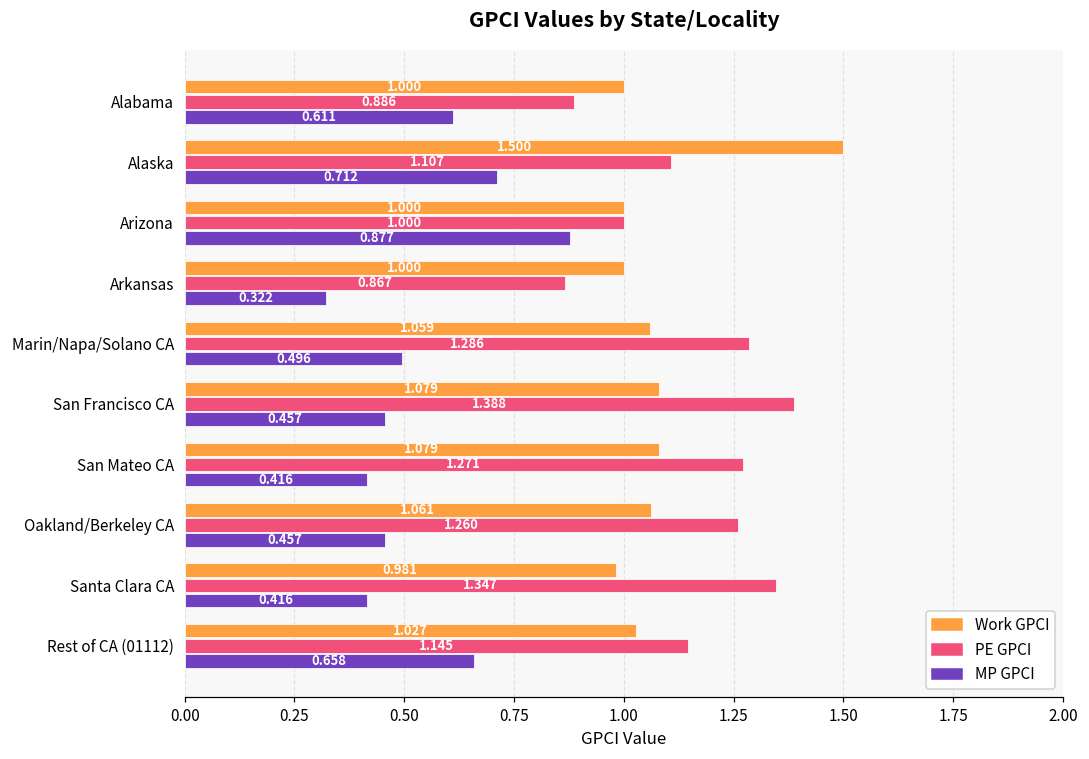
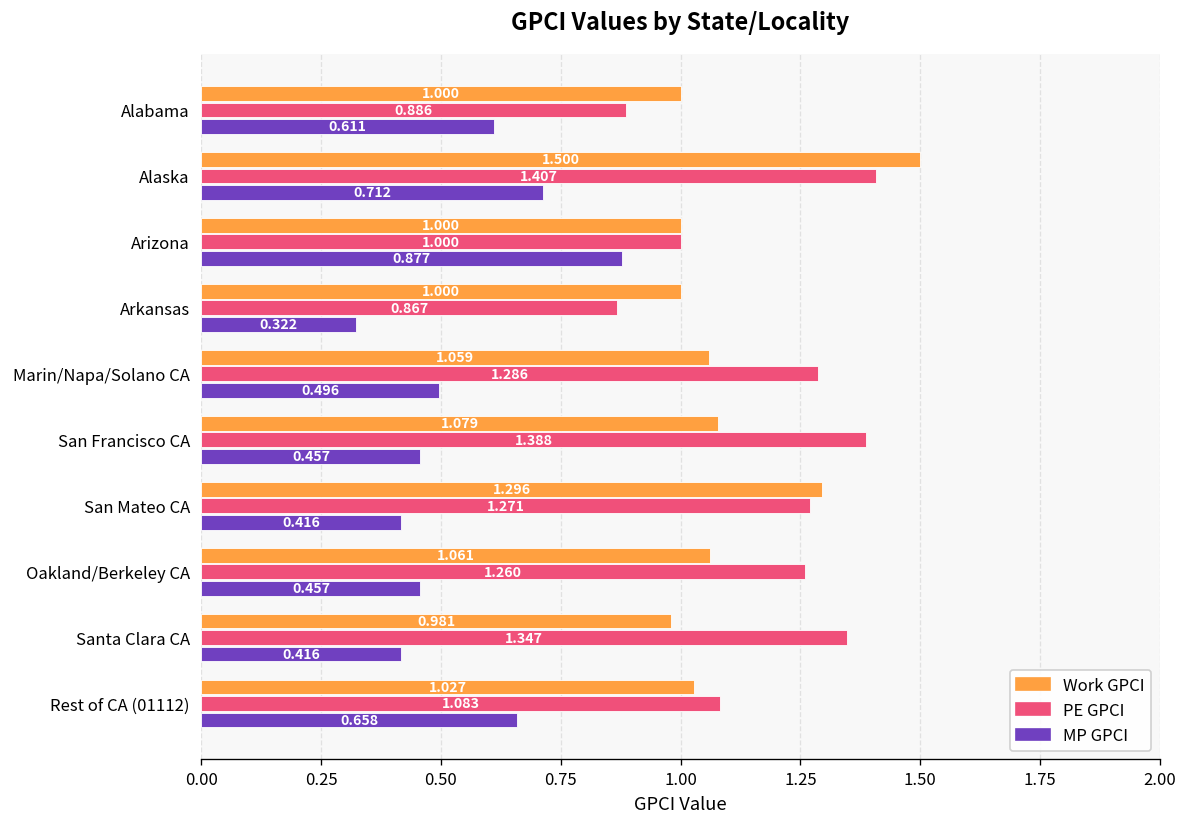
  {
    "Work GPCI": {
      "Alabama": 1.000,
      "Alaska": 1.500,
      "Arizona": 1.000,
      "Arkansas": 1.000,
      "Marin/Napa/Solano CA": 1.059,
      "San Francisco CA": 1.079,
-     "San Mateo CA": 1.079,
+     "San Mateo CA": 1.296,
      "Oakland/Berkeley CA": 1.061,
      "Santa Clara CA": 0.981,
      "Rest of CA (01112)": 1.027
    },
    "PE GPCI": {
      "Alabama": 0.886,
-     "Alaska": 1.107,
+     "Alaska": 1.407,
      "Arizona": 1.000,
      "Arkansas": 0.867,
      "Marin/Napa/Solano CA": 1.286,
      "San Francisco CA": 1.388,
      "San Mateo CA": 1.271,
      "Oakland/Berkeley CA": 1.260,
      "Santa Clara CA": 1.347,
-     "Rest of CA (01112)": 1.145
+     "Rest of CA (01112)": 1.083
    },
    "MP GPCI": {
      "Alabama": 0.611,
      "Alaska": 0.712,
      "Arizona": 0.877,
      "Arkansas": 0.322,
      "Marin/Napa/Solano CA": 0.496,
      "San Francisco CA": 0.457,
      "San Mateo CA": 0.416,
      "Oakland/Berkeley CA": 0.457,
      "Santa Clara CA": 0.416,
      "Rest of CA (01112)": 0.658
    }
  }
